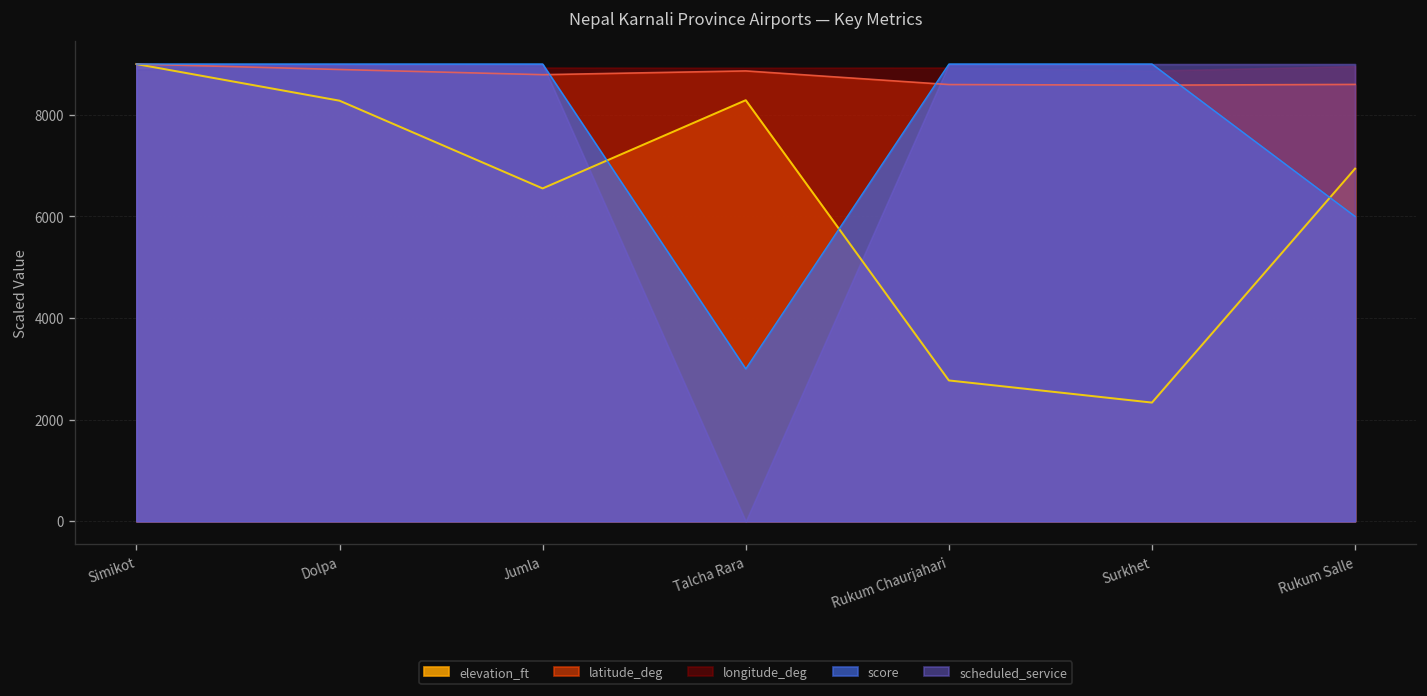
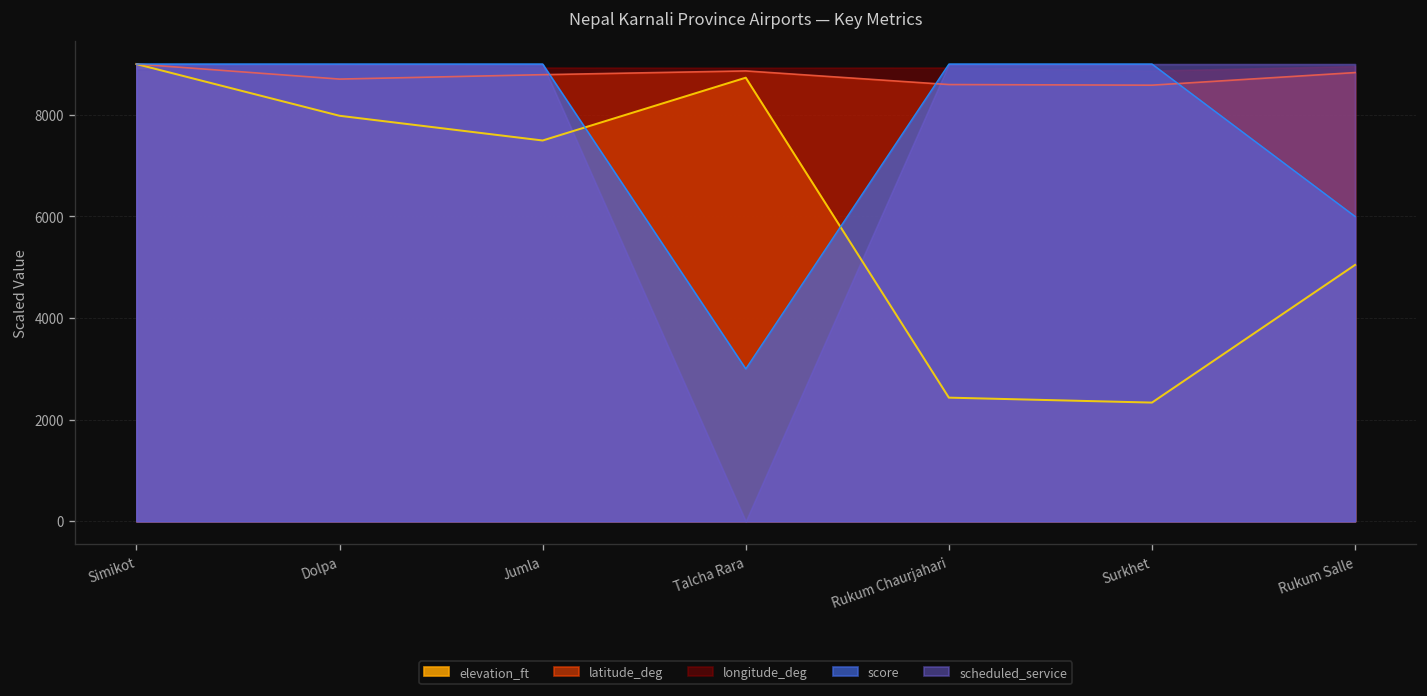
  {
    "elevation_ft": {
-     "Dolpa": 8300,
-     "Jumla": 6600,
-     "Talcha Rara": 8300,
-     "Rukum Chaurjahari": 2800,
+     "Dolpa": 8000,
+     "Jumla": 7500,
+     "Talcha Rara": 8700,
+     "Rukum Chaurjahari": 2400,
      "Surkhet": 2300,
-     "Rukum Salle": 6900
+     "Rukum Salle": 5000
    },
    "latitude_deg": {
-     "Dolpa": 8900,
+     "Dolpa": 8700,
      "Jumla": 8800,
      "Talcha Rara": 8900,
      "Rukum Chaurjahari": 8600,
      "Surkhet": 8600,
-     "Rukum Salle": 8600
+     "Rukum Salle": 8800
    },
    "longitude_deg": {
      "Simikot": 8900,
      "Jumla": 8900,
      "Talcha Rara": 8900,
      "Rukum Chaurjahari": 8900,
      "Surkhet": 8900
    }
  }
